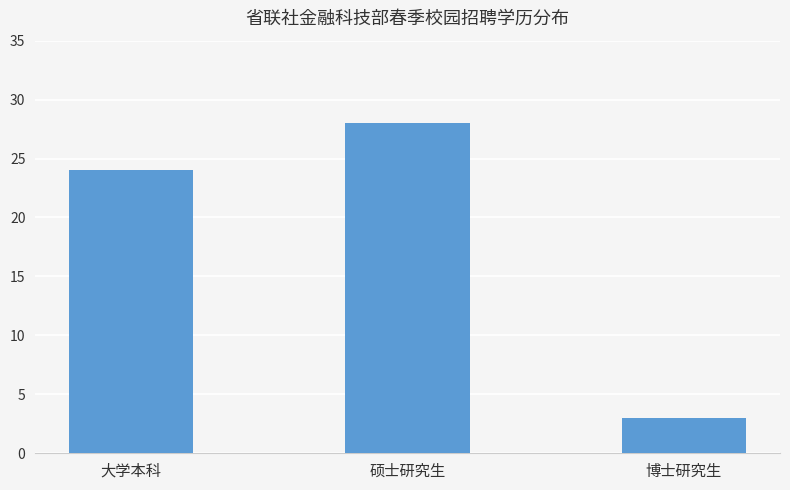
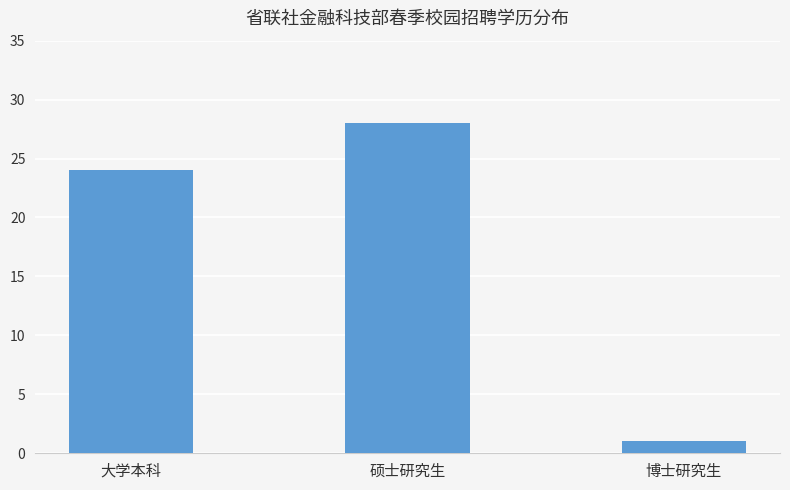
  {
    "大学本科": 24,
    "硕士研究生": 28,
-   "博士研究生": 3
+   "博士研究生": 1
  }
